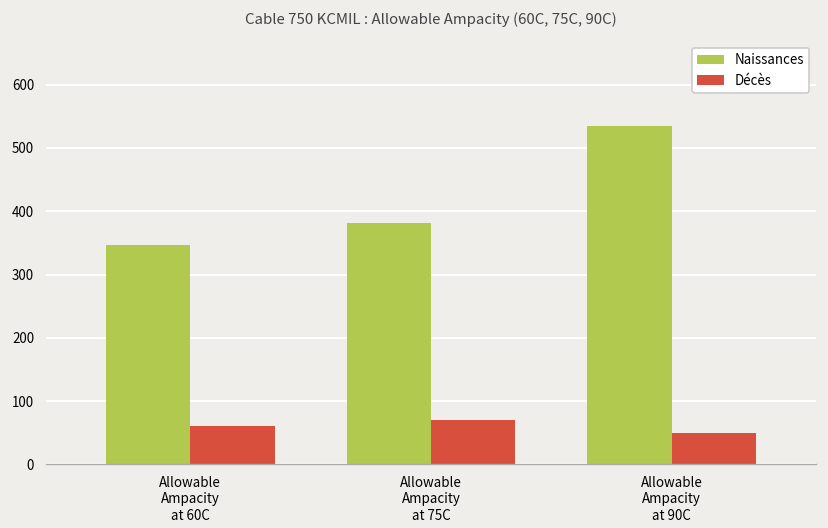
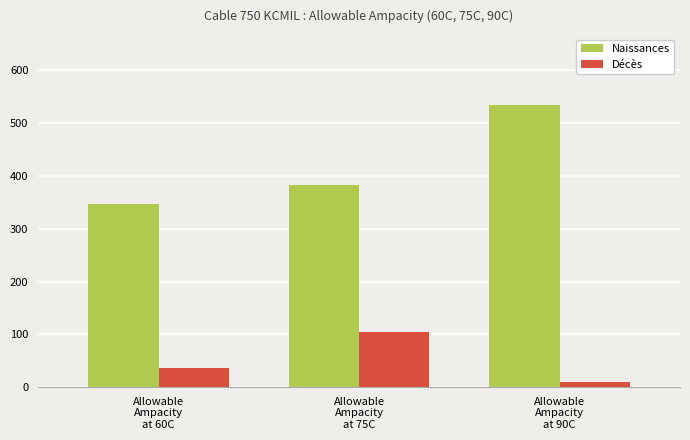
  {
    "Naissances": {
      "Allowable Ampacity at 60C": 350,
      "Allowable Ampacity at 75C": 380,
      "Allowable Ampacity at 90C": 540
    },
    "Décès": {
-     "Allowable Ampacity at 60C": 60,
-     "Allowable Ampacity at 75C": 70,
-     "Allowable Ampacity at 90C": 50
+     "Allowable Ampacity at 60C": 40,
+     "Allowable Ampacity at 75C": 100,
+     "Allowable Ampacity at 90C": 10
    }
  }
